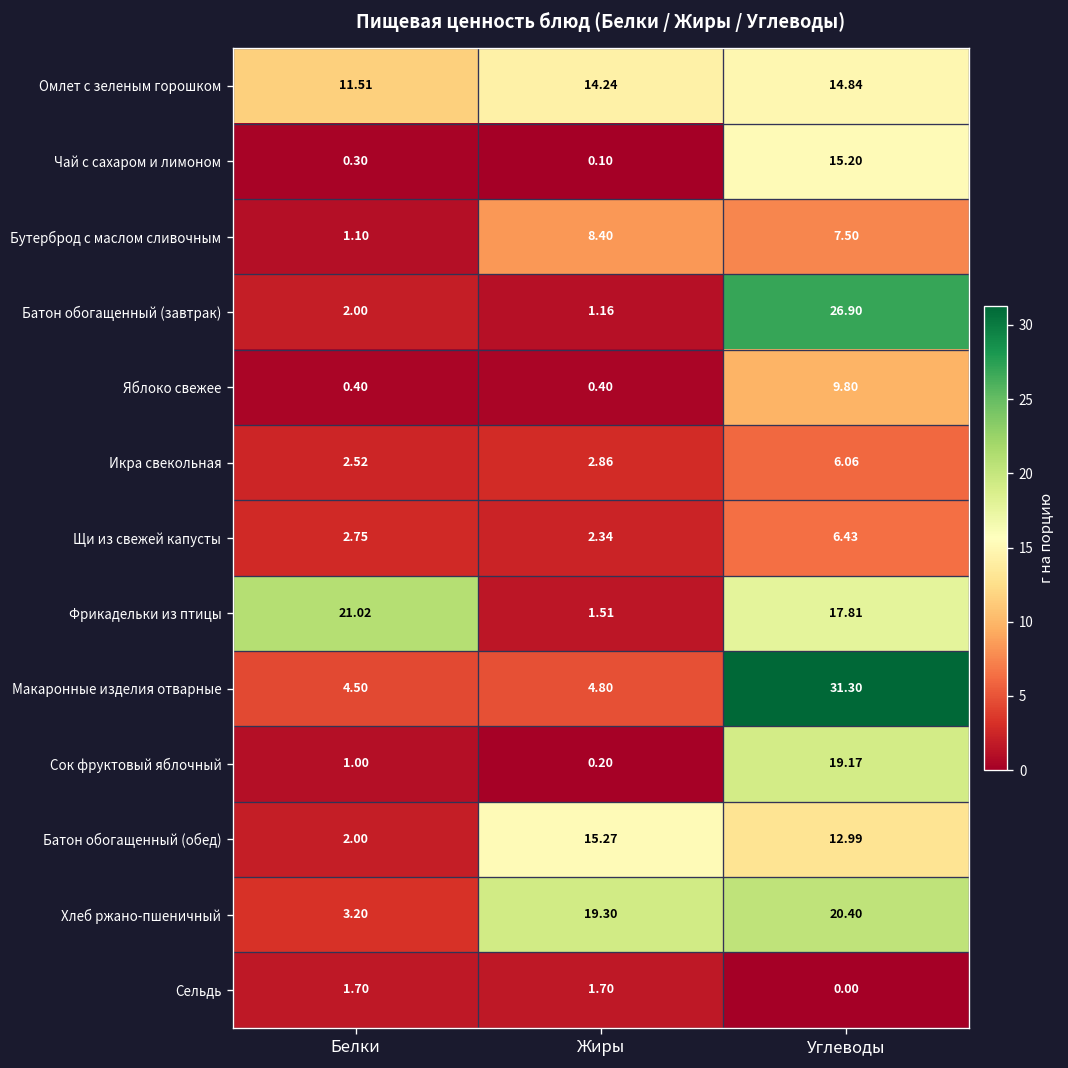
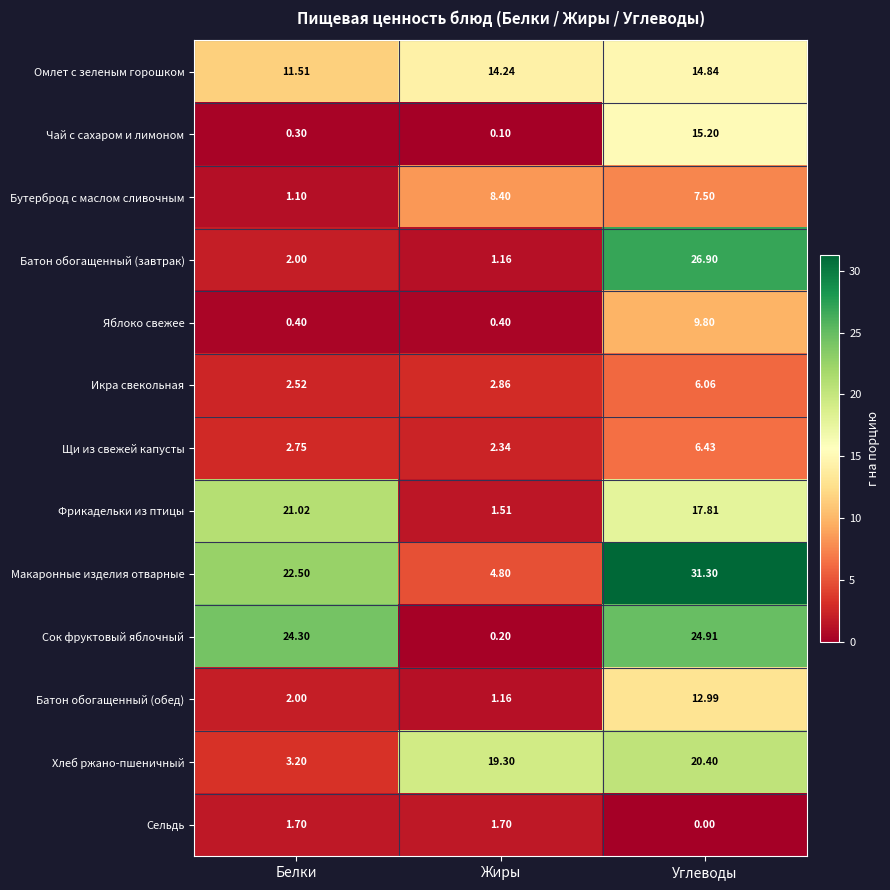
  {
    "Омлет с зеленым горошком": {
      "Белки": 11.51,
      "Жиры": 14.24,
      "Углеводы": 14.84
    },
    "Чай с сахаром и лимоном": {
      "Белки": 0.30,
      "Жиры": 0.10,
      "Углеводы": 15.20
    },
    "Бутерброд с маслом сливочным": {
      "Белки": 1.10,
      "Жиры": 8.40,
      "Углеводы": 7.50
    },
    "Батон обогащенный (завтрак)": {
      "Белки": 2.00,
      "Жиры": 1.16,
      "Углеводы": 26.90
    },
    "Яблоко свежее": {
      "Белки": 0.40,
      "Жиры": 0.40,
      "Углеводы": 9.80
    },
    "Икра свекольная": {
      "Белки": 2.52,
      "Жиры": 2.86,
      "Углеводы": 6.06
    },
    "Щи из свежей капусты": {
      "Белки": 2.75,
      "Жиры": 2.34,
      "Углеводы": 6.43
    },
    "Фрикадельки из птицы": {
      "Белки": 21.02,
      "Жиры": 1.51,
      "Углеводы": 17.81
    },
    "Макаронные изделия отварные": {
-     "Белки": 4.50,
+     "Белки": 22.50,
      "Жиры": 4.80,
      "Углеводы": 31.30
    },
    "Сок фруктовый яблочный": {
-     "Белки": 1.00,
+     "Белки": 24.30,
      "Жиры": 0.20,
-     "Углеводы": 19.17
+     "Углеводы": 24.91
    },
    "Батон обогащенный (обед)": {
      "Белки": 2.00,
-     "Жиры": 15.27,
+     "Жиры": 1.16,
      "Углеводы": 12.99
    },
    "Хлеб ржано-пшеничный": {
      "Белки": 3.20,
      "Жиры": 19.30,
      "Углеводы": 20.40
    },
    "Сельдь": {
      "Белки": 1.70,
      "Жиры": 1.70,
      "Углеводы": 0.00
    }
  }
